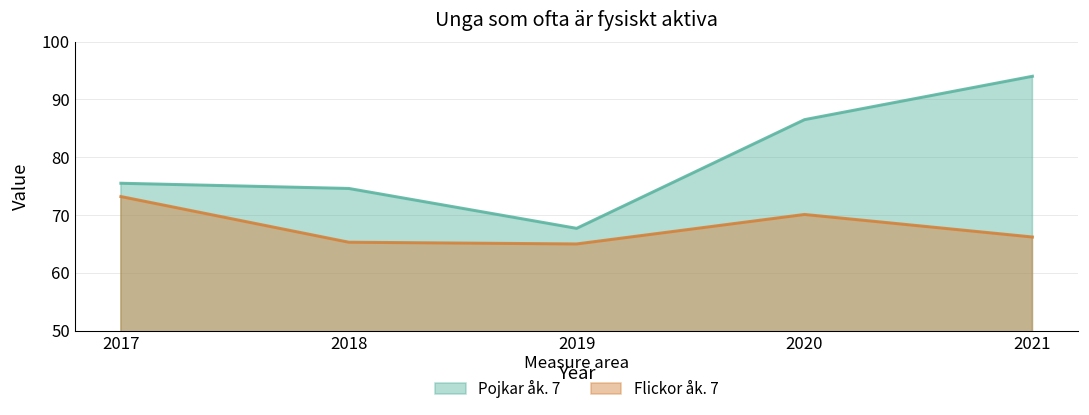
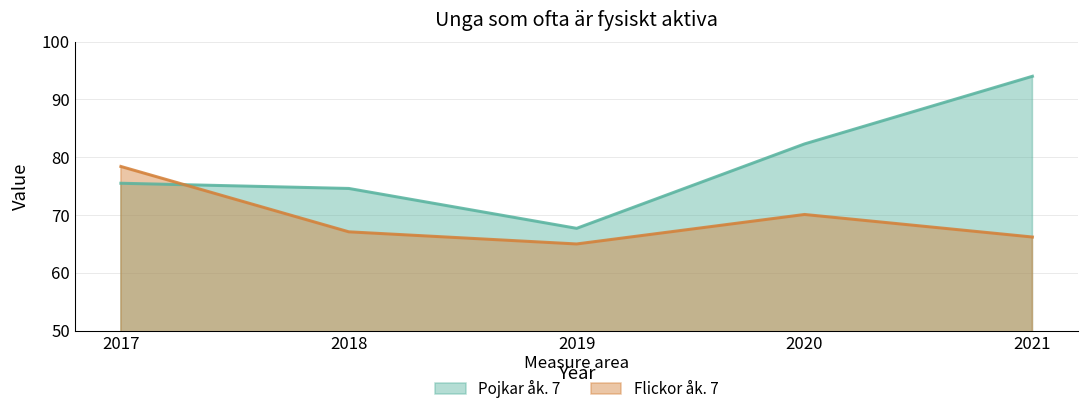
  {
    "Pojkar åk. 7": {
      "2017": 76,
      "2018": 75,
      "2019": 68,
-     "2020": 87,
+     "2020": 82,
      "2021": 94
    },
    "Flickor åk. 7": {
-     "2017": 73,
-     "2018": 65,
+     "2017": 78,
+     "2018": 67,
      "2019": 65,
      "2020": 70,
      "2021": 66
    }
  }
